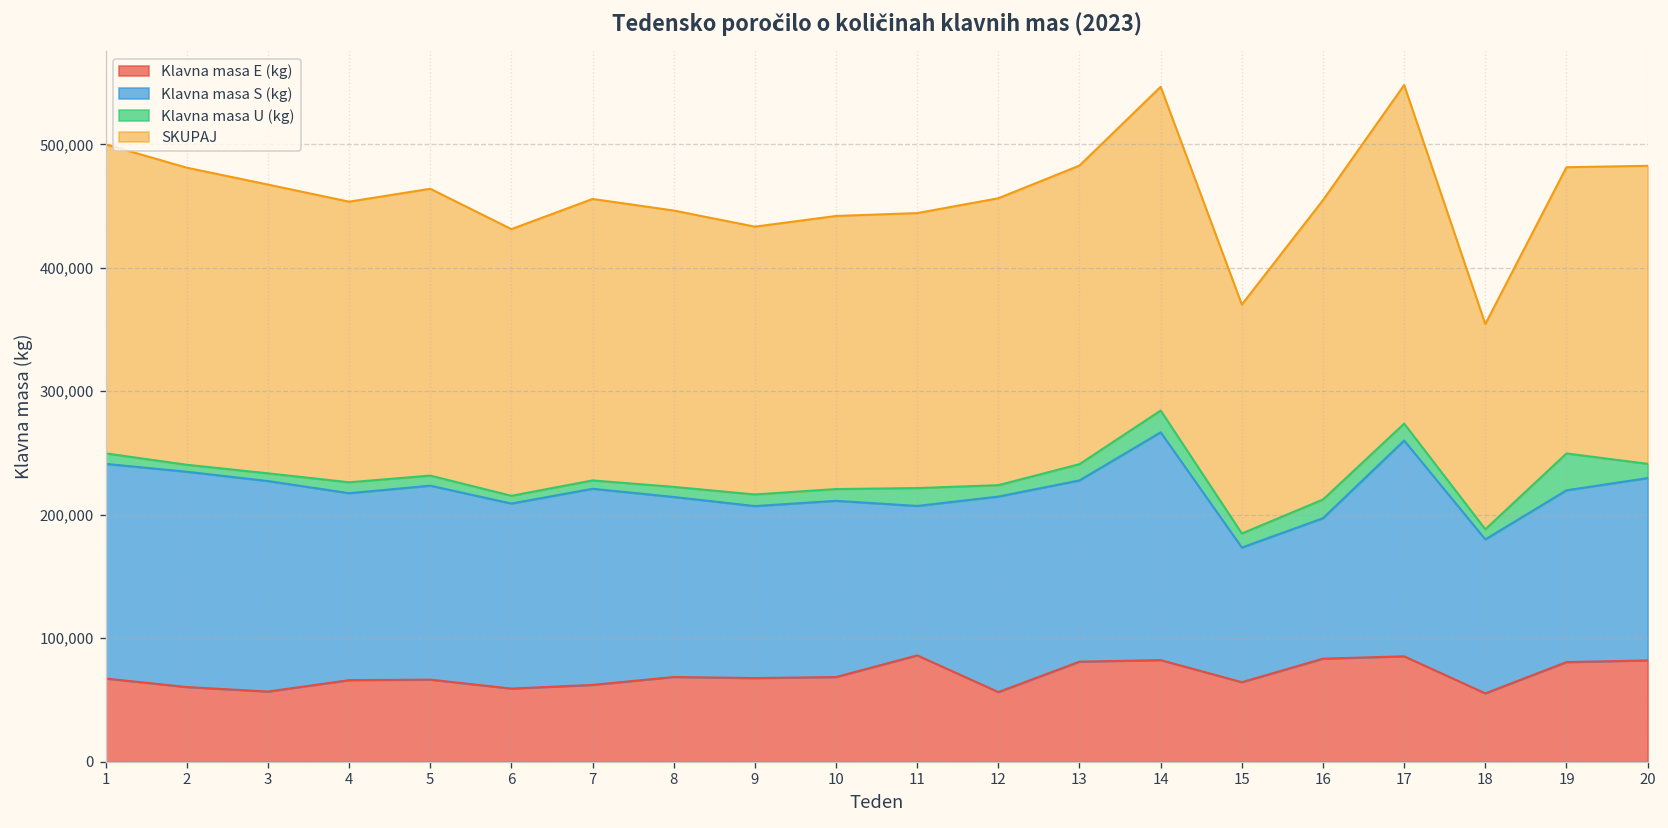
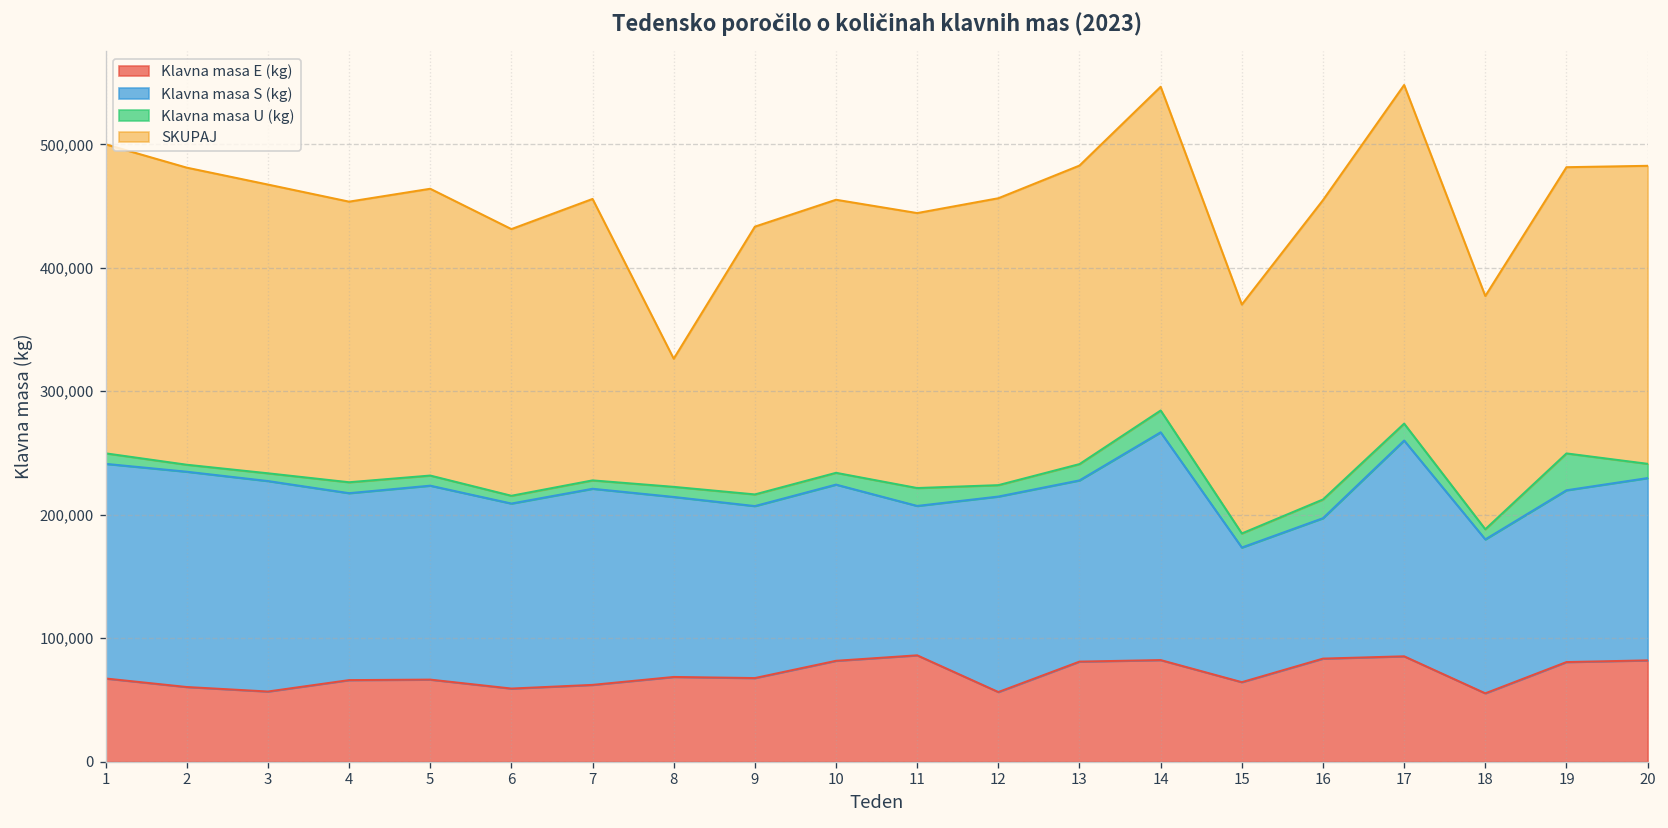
  {
    "Klavna masa E (kg)": {
      "1": "67,000",
      "2": "60,000",
      "3": "57,000",
      "4": "66,000",
      "5": "66,000",
      "6": "59,000",
      "7": "62,000",
      "8": "69,000",
      "9": "68,000",
-     "10": "69,000",
+     "10": "82,000",
      "11": "86,000",
      "12": "56,000",
      "13": "81,000",
      "14": "82,000",
      "15": "64,000",
      "16": "83,000",
      "17": "85,000",
      "18": "55,000",
      "19": "81,000",
      "20": "82,000"
    },
    "Klavna masa S (kg)": {
      "1": "174,000",
      "2": "174,000",
      "3": "170,000",
      "4": "151,000",
      "5": "157,000",
      "6": "150,000",
      "7": "159,000",
      "8": "146,000",
      "9": "139,000",
      "10": "143,000",
      "11": "121,000",
      "12": "158,000",
      "13": "147,000",
      "14": "184,000",
      "15": "109,000",
      "16": "114,000",
      "17": "175,000",
      "18": "125,000",
      "19": "139,000",
      "20": "148,000"
    },
    "Klavna masa U (kg)": {
      "1": "9,000",
      "2": "6,000",
      "3": "6,000",
      "4": "9,000",
      "5": "8,000",
      "6": "6,000",
      "7": "7,000",
      "8": "8,000",
      "9": "9,000",
      "10": "10,000",
      "11": "14,000",
      "12": "9,000",
      "13": "13,000",
      "14": "18,000",
      "15": "11,000",
      "16": "15,000",
      "17": "14,000",
      "18": "8,000",
      "19": "30,000",
      "20": "12,000"
    },
    "SKUPAJ": {
      "1": "250,000",
      "2": "241,000",
      "3": "234,000",
      "4": "227,000",
      "5": "232,000",
      "6": "216,000",
      "7": "228,000",
-     "8": "224,000",
+     "8": "104,000",
      "9": "217,000",
      "10": "221,000",
      "11": "223,000",
      "12": "232,000",
      "13": "242,000",
      "14": "262,000",
      "15": "185,000",
      "16": "242,000",
      "17": "274,000",
-     "18": "166,000",
+     "18": "189,000",
      "19": "232,000",
      "20": "241,000"
    }
  }
